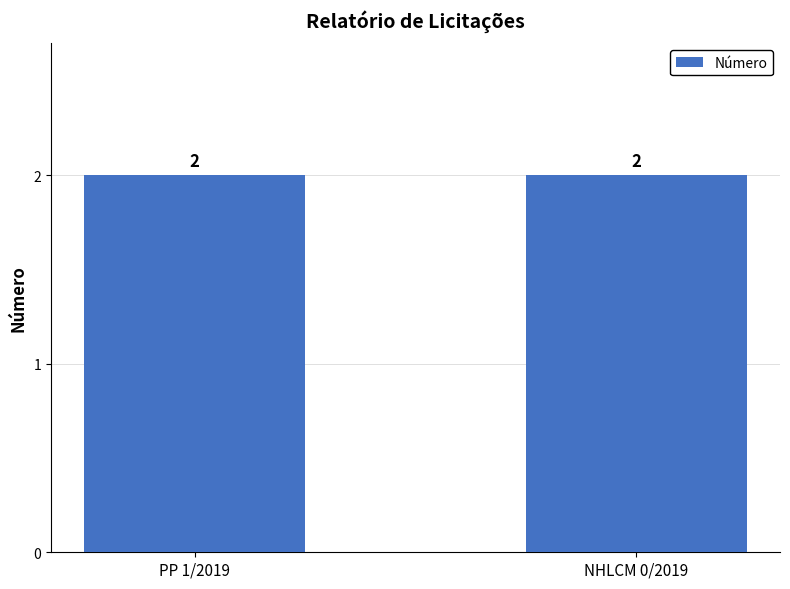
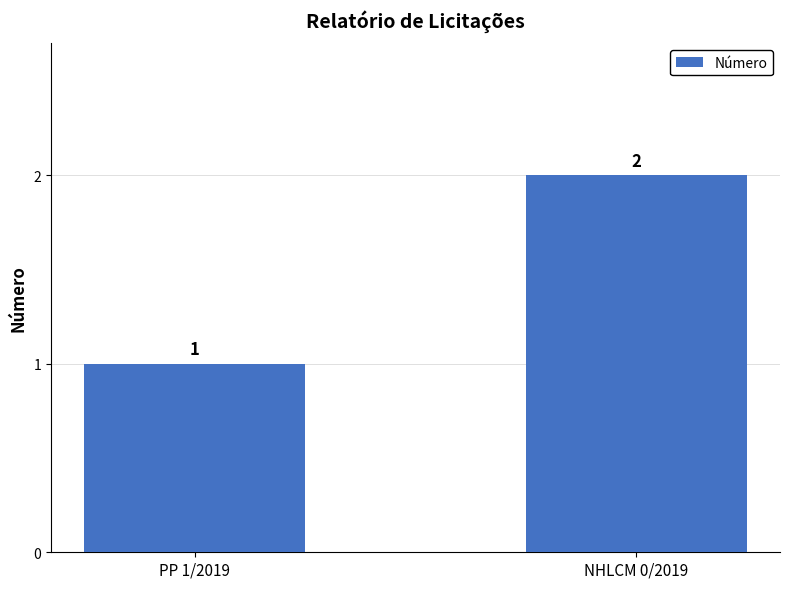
  {
-   "PP 1/2019": 2,
+   "PP 1/2019": 1,
    "NHLCM 0/2019": 2
  }
